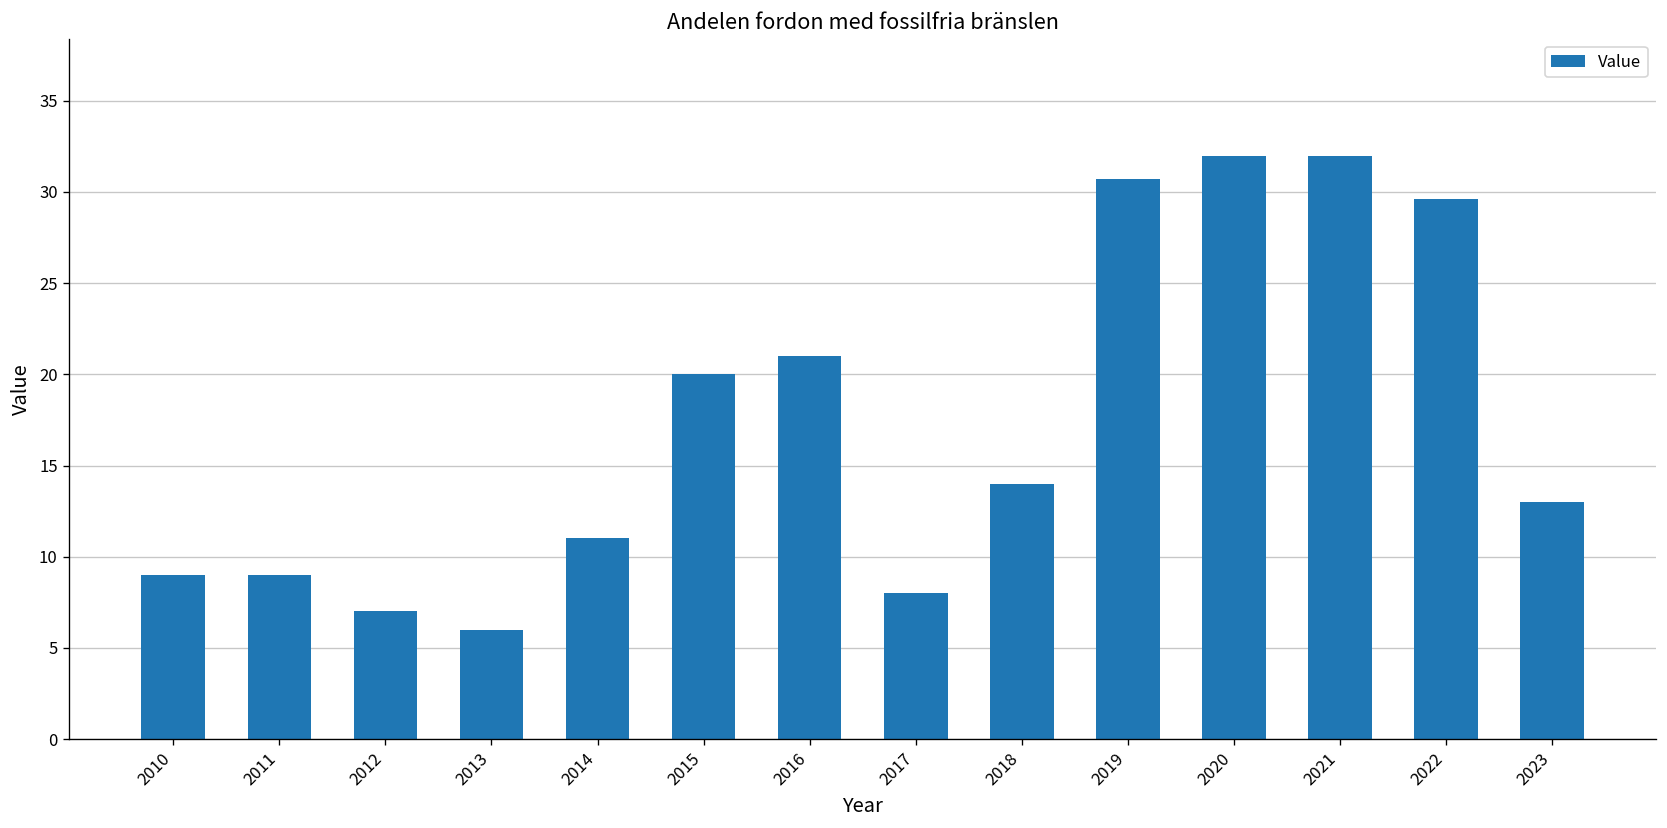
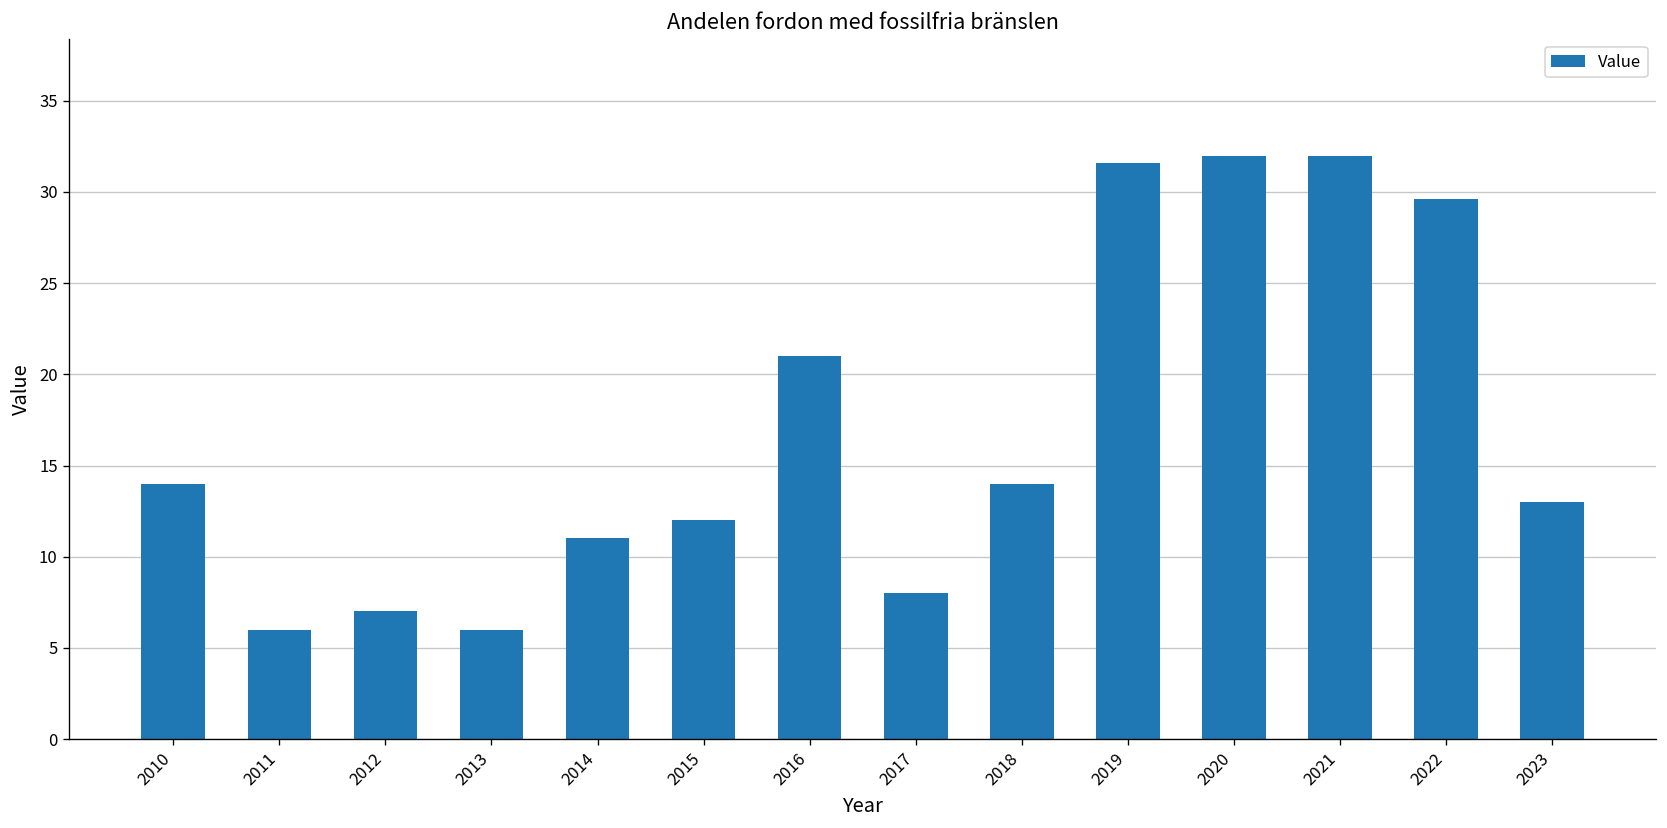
  {
-   "2010": 9,
-   "2011": 9,
+   "2010": 14,
+   "2011": 6,
    "2012": 7.0,
    "2013": 6.0,
    "2014": 11.0,
-   "2015": 20,
+   "2015": 12,
    "2016": 21.0,
    "2017": 8.0,
    "2018": 14.0,
-   "2019": 30.7,
+   "2019": 31.6,
    "2020": 32.0,
    "2021": 32.0,
    "2022": 29.6,
    "2023": 13.0
  }
